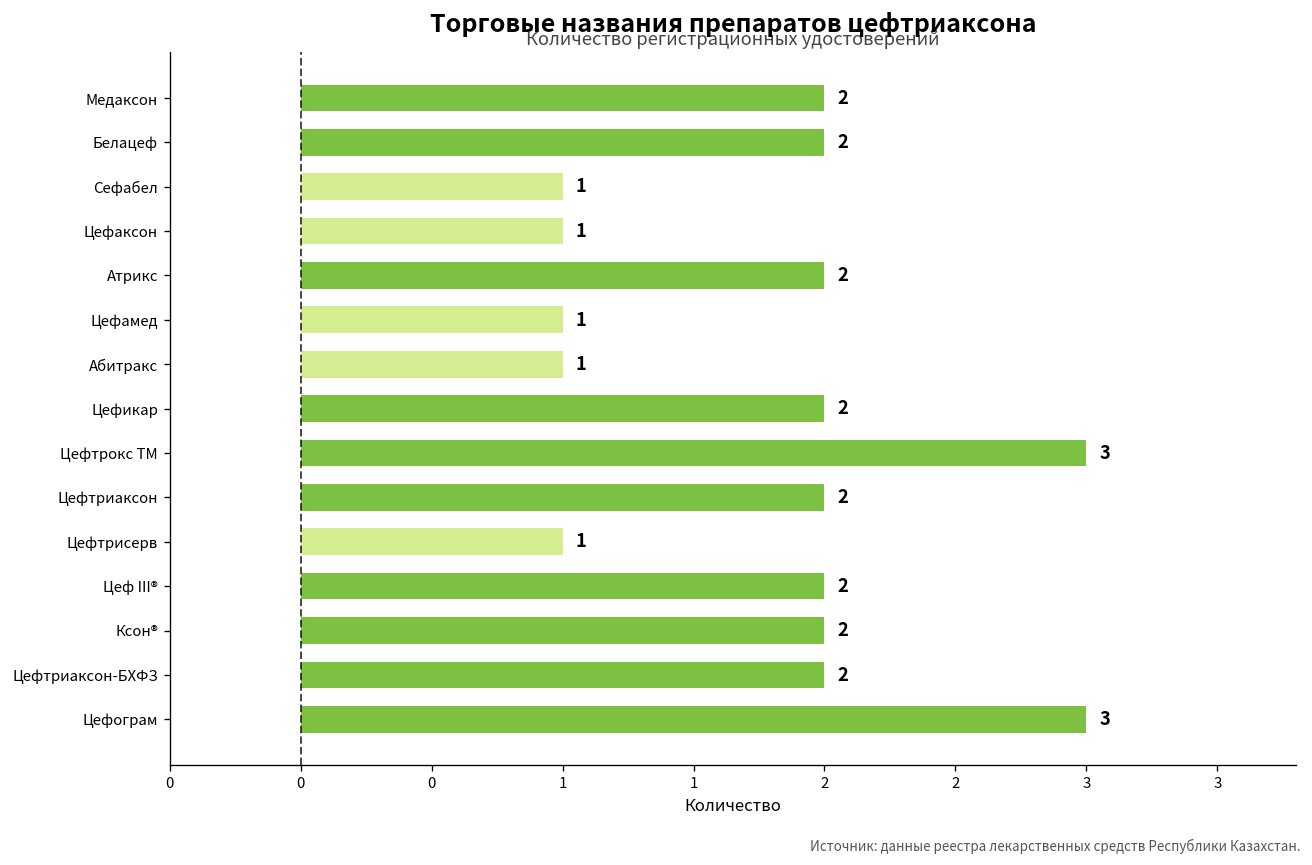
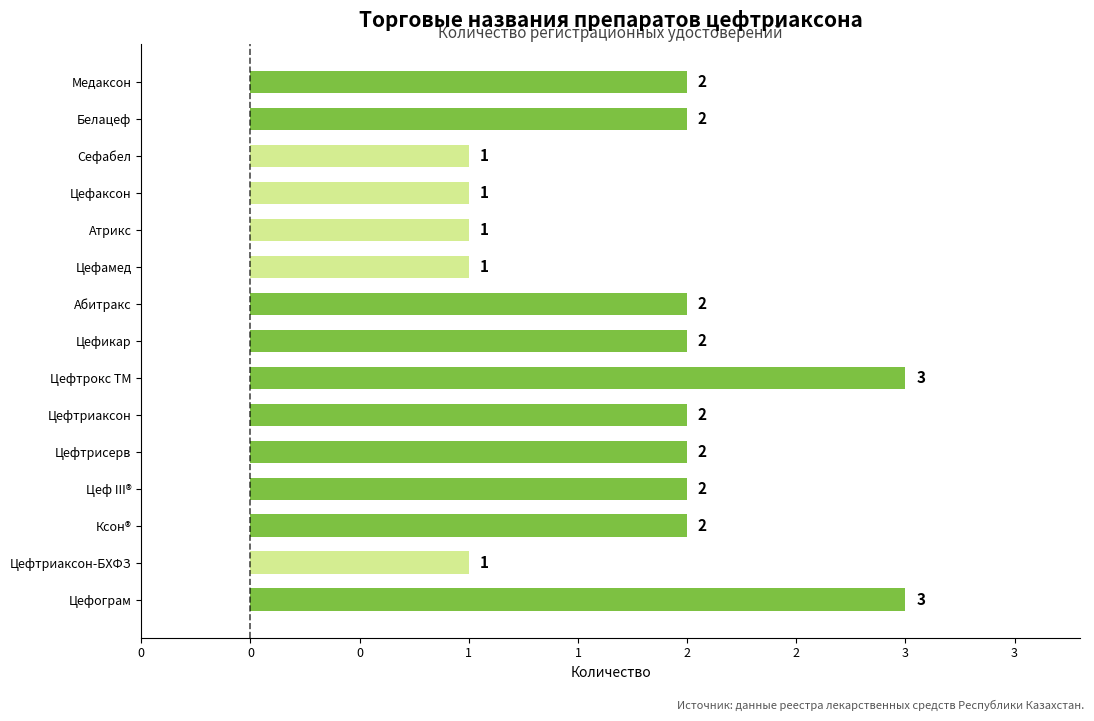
  {
    "Медаксон": 2,
    "Белацеф": 2,
    "Сефабел": 1,
    "Цефаксон": 1,
-   "Атрикс": 2,
+   "Атрикс": 1,
    "Цефамед": 1,
-   "Абитракс": 1,
+   "Абитракс": 2,
    "Цефикар": 2,
    "Цефтрокс ТМ": 3,
    "Цефтриаксон": 2,
-   "Цефтрисерв": 1,
+   "Цефтрисерв": 2,
    "Цеф III®": 2,
    "Ксон®": 2,
-   "Цефтриаксон-БХФЗ": 2,
+   "Цефтриаксон-БХФЗ": 1,
    "Цефограм": 3
  }
